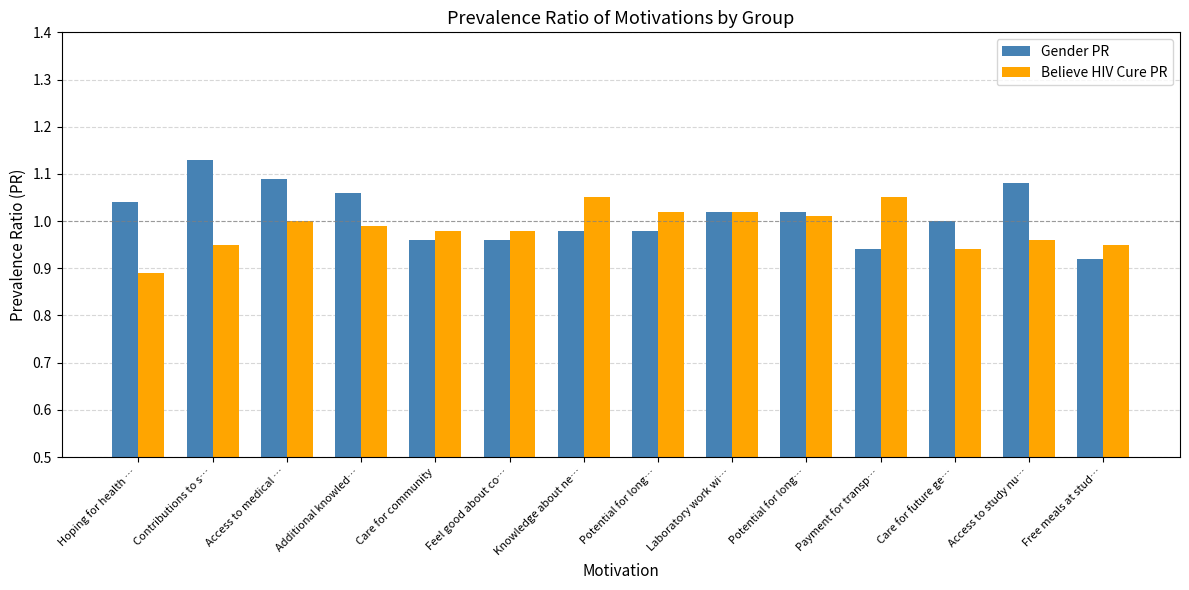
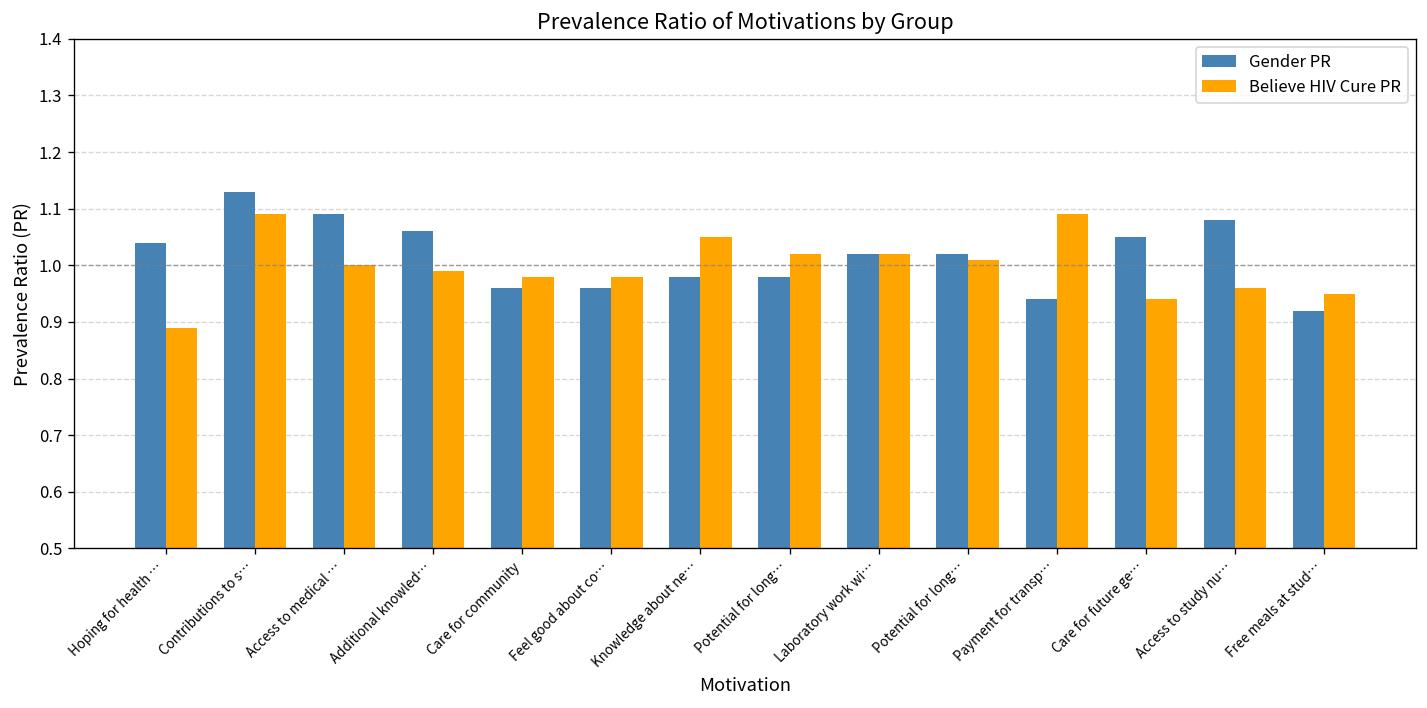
  {
    "Gender PR": {
      "Hoping for health …": 1.04,
      "Contributions to s…": 1.13,
      "Access to medical …": 1.09,
      "Additional knowled…": 1.06,
      "Care for community": 0.96,
      "Feel good about co…": 0.96,
      "Knowledge about ne…": 0.98,
      "Laboratory work wi…": 1.02,
      "Payment for transp…": 0.94,
-     "Care for future ge…": 1.00,
+     "Care for future ge…": 1.05,
      "Access to study nu…": 1.08,
      "Free meals at stud…": 0.92
    },
    "Believe HIV Cure PR": {
      "Hoping for health …": 0.89,
-     "Contributions to s…": 0.95,
+     "Contributions to s…": 1.09,
      "Access to medical …": 1.00,
      "Additional knowled…": 0.99,
      "Care for community": 0.98,
      "Feel good about co…": 0.98,
      "Knowledge about ne…": 1.05,
      "Laboratory work wi…": 1.02,
-     "Payment for transp…": 1.05,
+     "Payment for transp…": 1.09,
      "Care for future ge…": 0.94,
      "Access to study nu…": 0.96,
      "Free meals at stud…": 0.95
    }
  }
